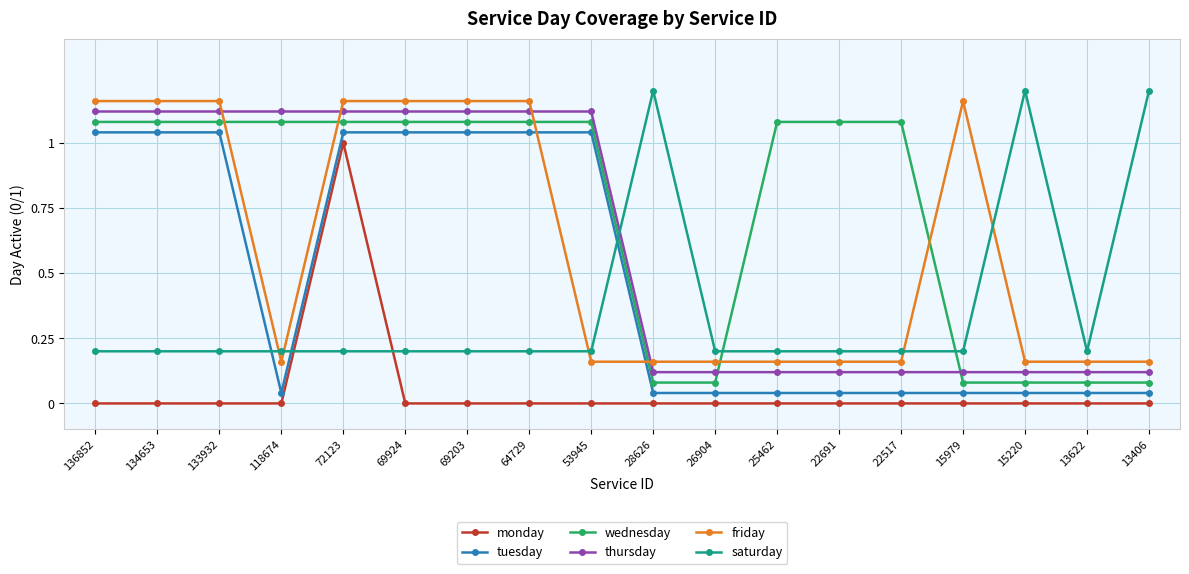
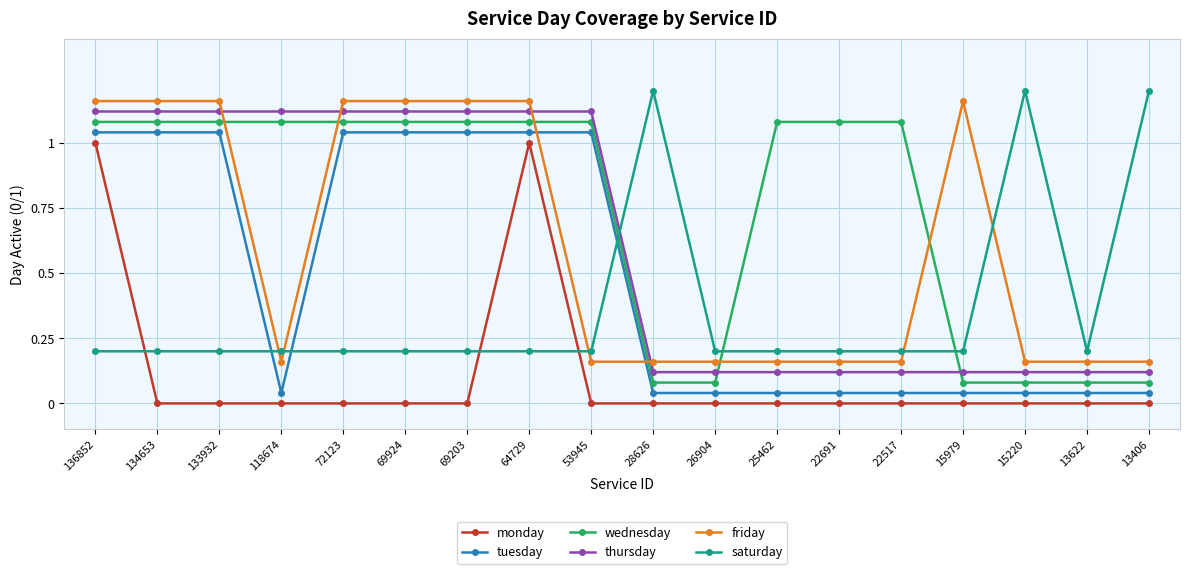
  {
    "monday": {
-     "136852": 0,
+     "136852": 1,
      "134653": 0,
      "133932": 0,
      "118674": 0,
-     "72123": 1,
+     "72123": 0,
      "69924": 0,
      "69203": 0,
-     "64729": 0,
+     "64729": 1,
      "53945": 0,
      "28626": 0,
      "26904": 0,
      "25462": 0,
      "22691": 0,
      "22517": 0,
      "15979": 0,
      "15220": 0,
      "13622": 0,
      "13406": 0
    },
    "tuesday": {
      "136852": 1.04,
      "134653": 1.04,
      "133932": 1.04,
      "118674": 0.04,
      "72123": 1.04,
      "69924": 1.04,
      "69203": 1.04,
      "64729": 1.04,
      "53945": 1.04,
      "28626": 0.04,
      "26904": 0.04,
      "25462": 0.04,
      "22691": 0.04,
      "22517": 0.04,
      "15979": 0.04,
      "15220": 0.04,
      "13622": 0.04,
      "13406": 0.04
    },
    "thursday": {
      "136852": 1.12,
      "134653": 1.12,
      "133932": 1.12,
      "118674": 1.12,
      "72123": 1.12,
      "69924": 1.12,
      "69203": 1.12,
      "64729": 1.12,
      "53945": 1.12,
      "28626": 0.12,
      "26904": 0.12,
      "25462": 0.12,
      "22691": 0.12,
      "22517": 0.12,
      "15979": 0.12,
      "15220": 0.12,
      "13622": 0.12,
      "13406": 0.12
    },
    "friday": {
      "136852": 1.16,
      "134653": 1.16,
      "133932": 1.16,
      "118674": 0.16,
      "72123": 1.16,
      "69924": 1.16,
      "69203": 1.16,
      "64729": 1.16,
      "53945": 0.16,
      "28626": 0.16,
      "26904": 0.16,
      "25462": 0.16,
      "22691": 0.16,
      "22517": 0.16,
      "15979": 1.16,
      "15220": 0.16,
      "13622": 0.16,
      "13406": 0.16
    }
  }
